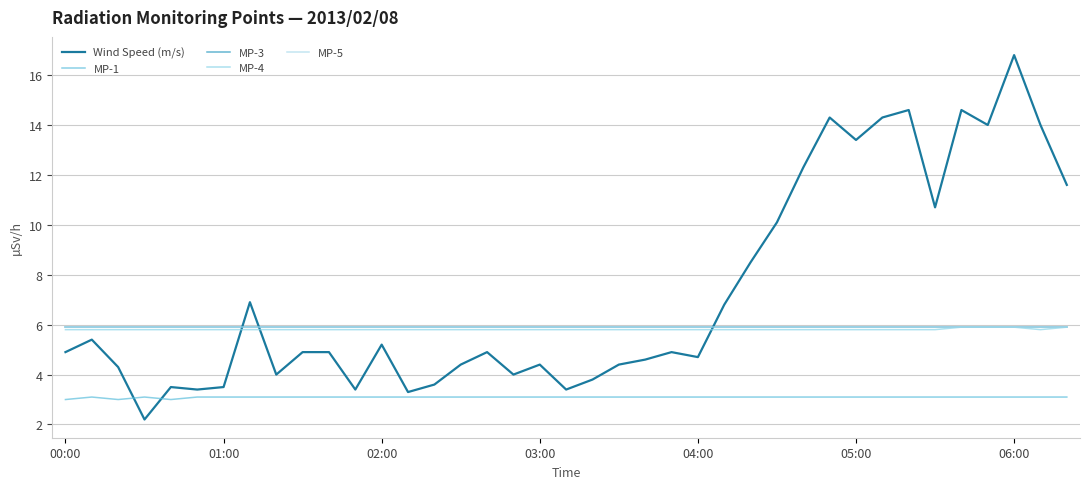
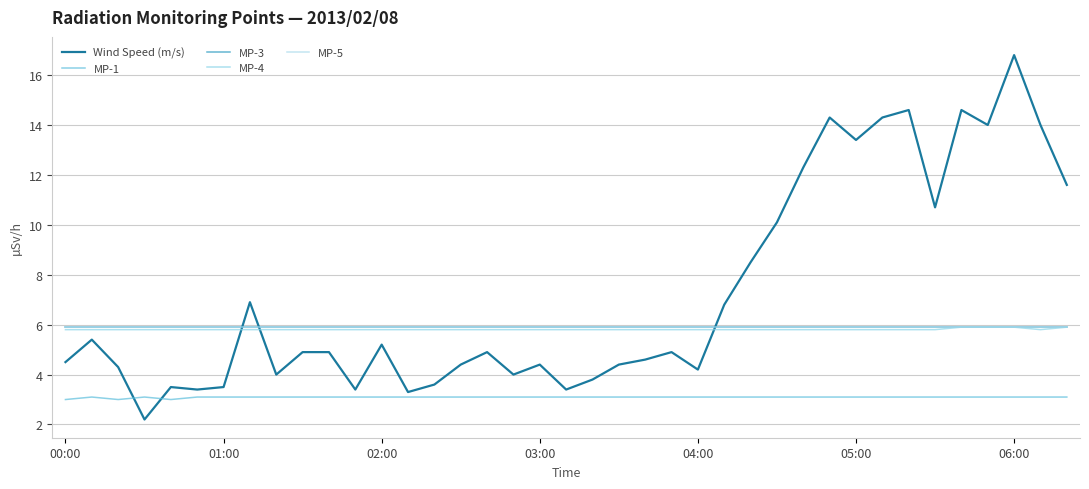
  {
    "Wind Speed (m/s)": {
-     "00:00": 4.9,
+     "00:00": 4.5,
      "01:00": 3.5,
      "02:00": 5.2,
      "03:00": 4.4,
-     "04:00": 4.7,
+     "04:00": 4.2,
      "05:00": 13.4,
      "06:00": 16.8
    }
  }
